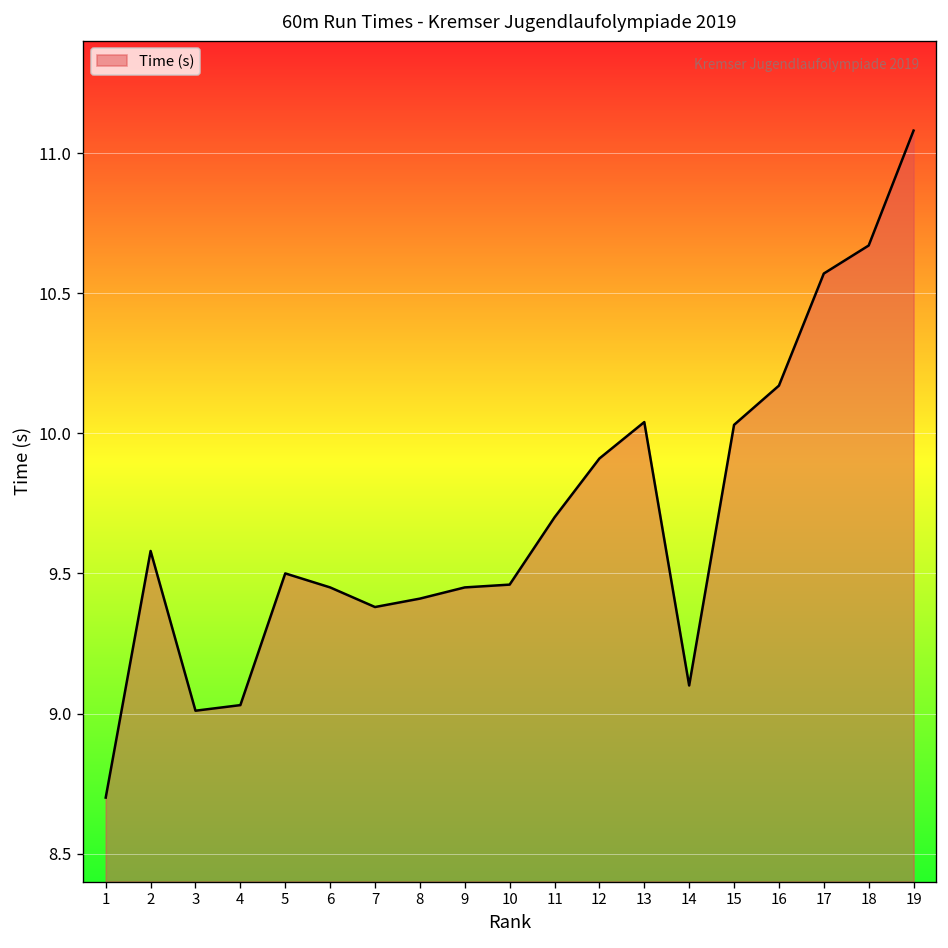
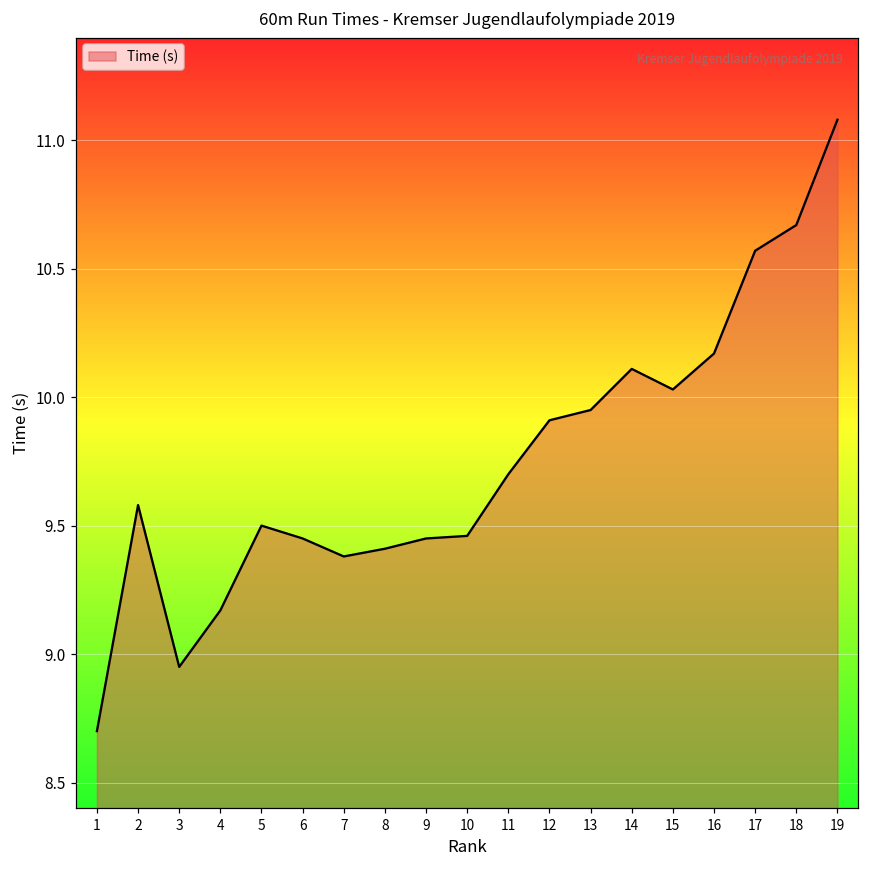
  {
    "1": 8.70,
    "2": 9.58,
-   "3": 9.01,
-   "4": 9.03,
+   "3": 8.95,
+   "4": 9.17,
    "5": 9.50,
    "6": 9.45,
    "7": 9.38,
    "8": 9.41,
    "9": 9.45,
    "10": 9.46,
    "11": 9.70,
    "12": 9.91,
-   "13": 10.04,
-   "14": 9.10,
+   "13": 9.95,
+   "14": 10.11,
    "15": 10.03,
    "16": 10.17,
    "17": 10.57,
    "18": 10.67,
    "19": 11.08
  }
